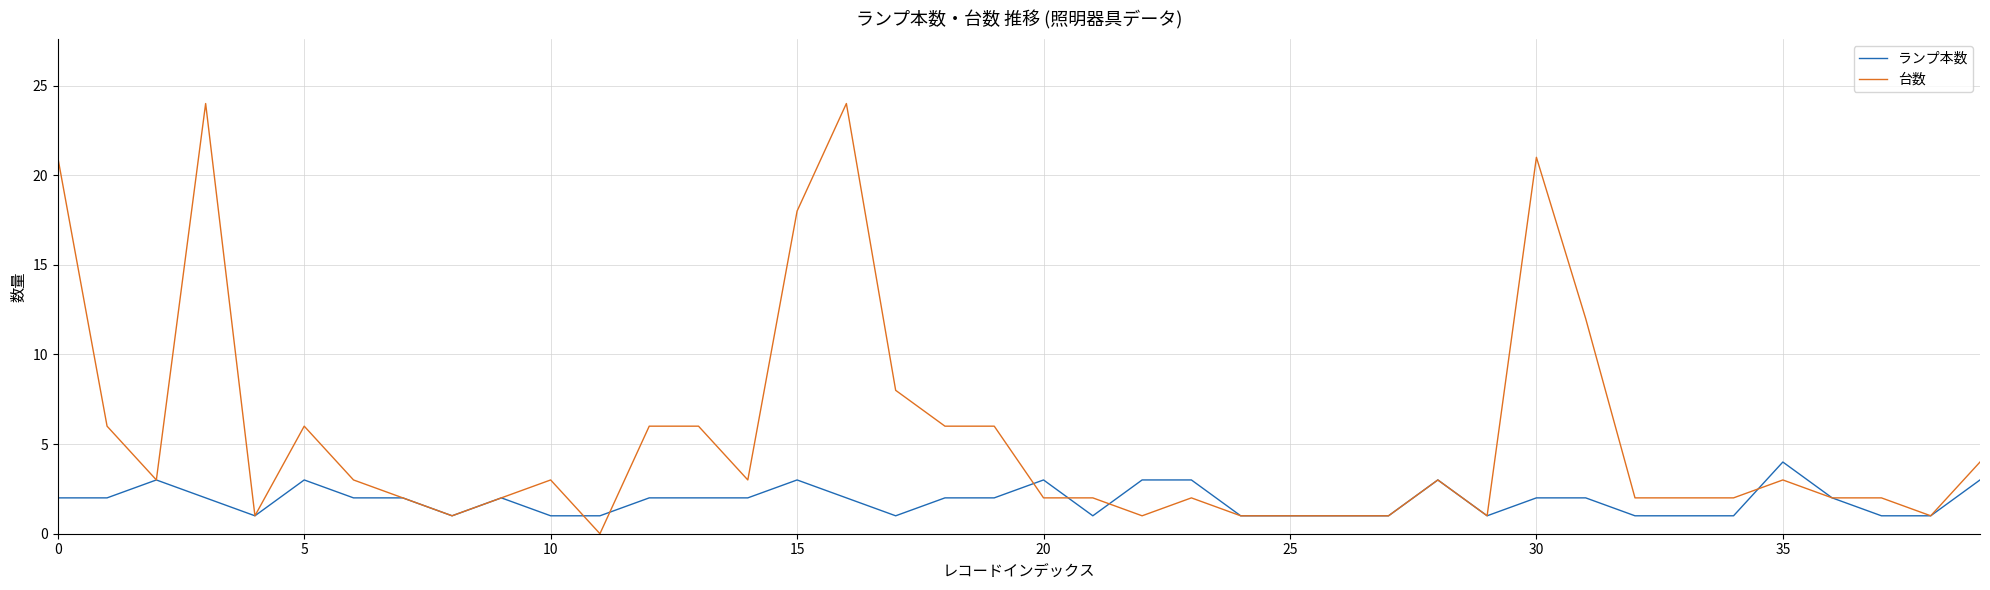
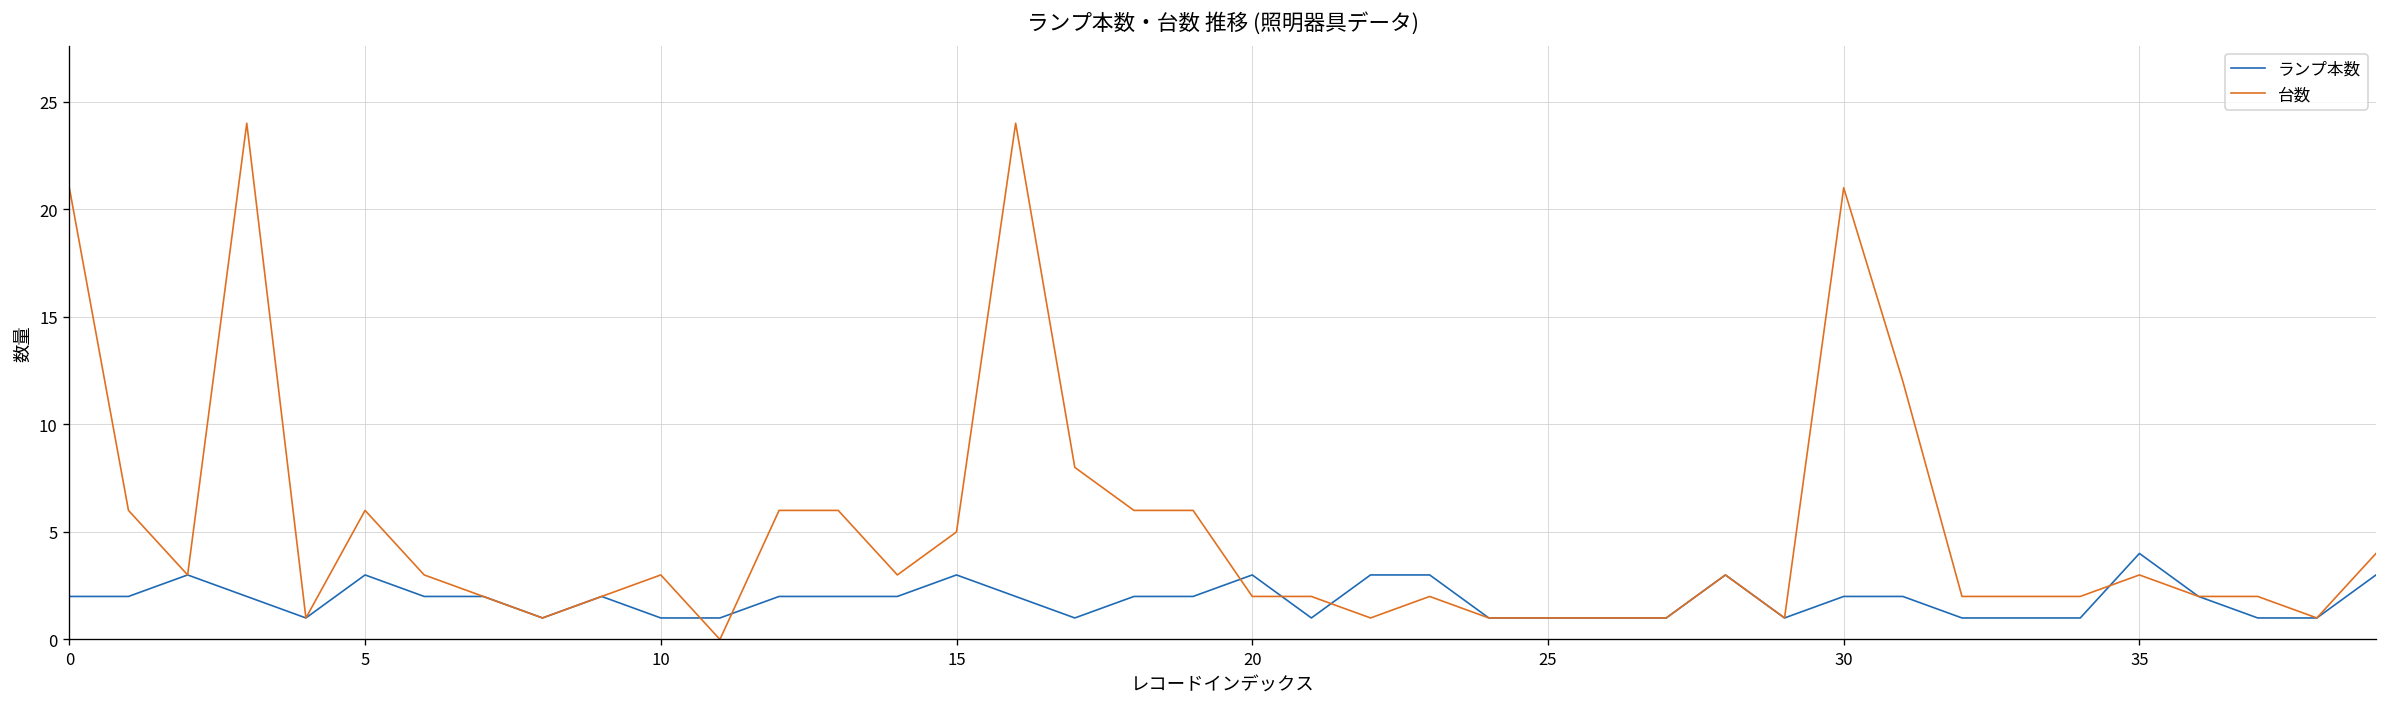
  {
    "ランプ本数": {
      "0": 2,
      "5": 3,
      "10": 1,
      "15": 3,
      "20": 3,
      "30": 2,
      "35": 4
    },
    "台数": {
      "0": 21,
      "5": 6,
      "10": 3,
-     "15": 18,
+     "15": 5,
      "20": 2,
      "30": 21,
      "35": 3
    }
  }
